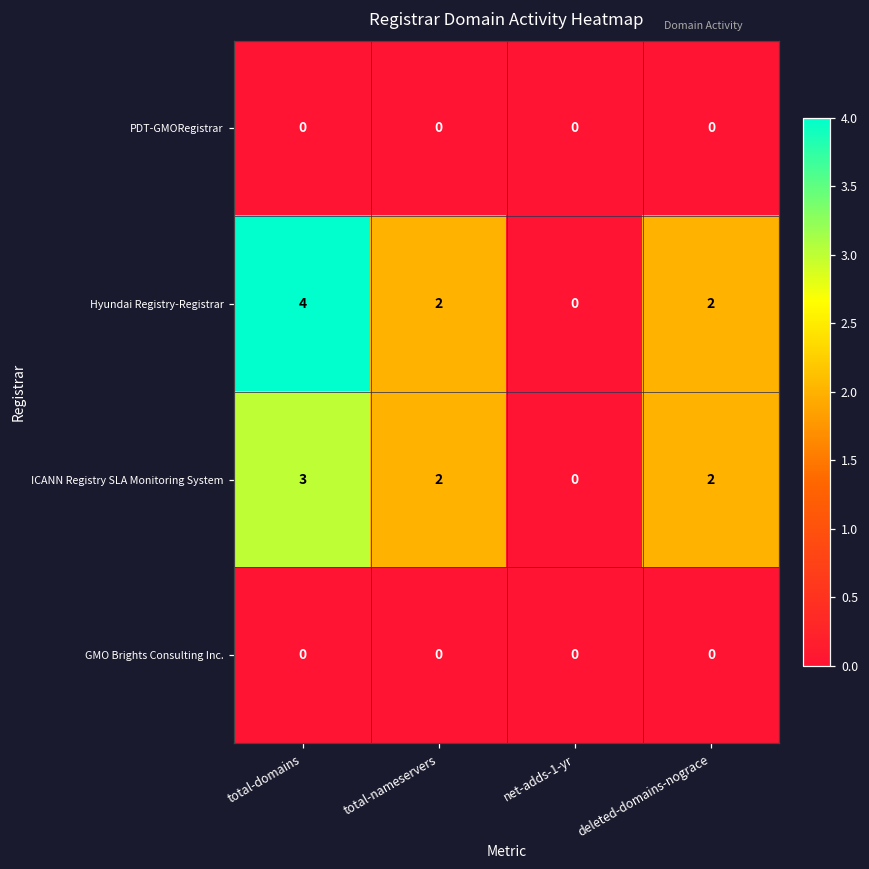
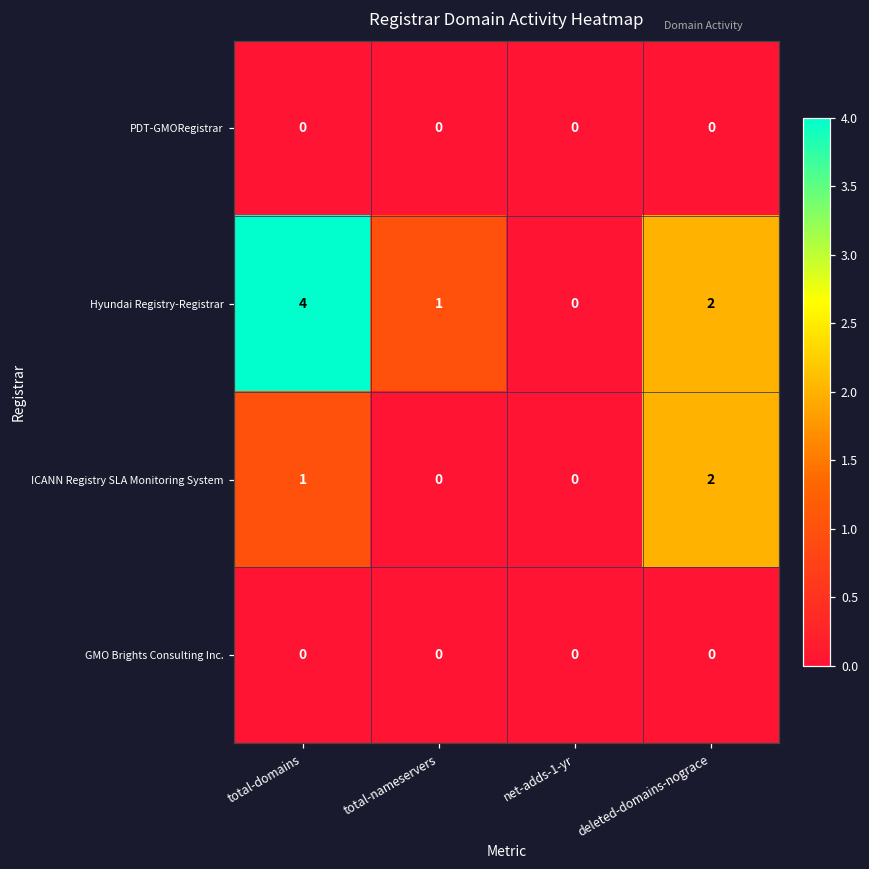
  {
    "PDT-GMORegistrar": {
      "total-domains": 0,
      "total-nameservers": 0,
      "net-adds-1-yr": 0,
      "deleted-domains-nograce": 0
    },
    "Hyundai Registry-Registrar": {
      "total-domains": 4,
-     "total-nameservers": 2,
+     "total-nameservers": 1,
      "net-adds-1-yr": 0,
      "deleted-domains-nograce": 2
    },
    "ICANN Registry SLA Monitoring System": {
-     "total-domains": 3,
-     "total-nameservers": 2,
+     "total-domains": 1,
+     "total-nameservers": 0,
      "net-adds-1-yr": 0,
      "deleted-domains-nograce": 2
    },
    "GMO Brights Consulting Inc.": {
      "total-domains": 0,
      "total-nameservers": 0,
      "net-adds-1-yr": 0,
      "deleted-domains-nograce": 0
    }
  }
